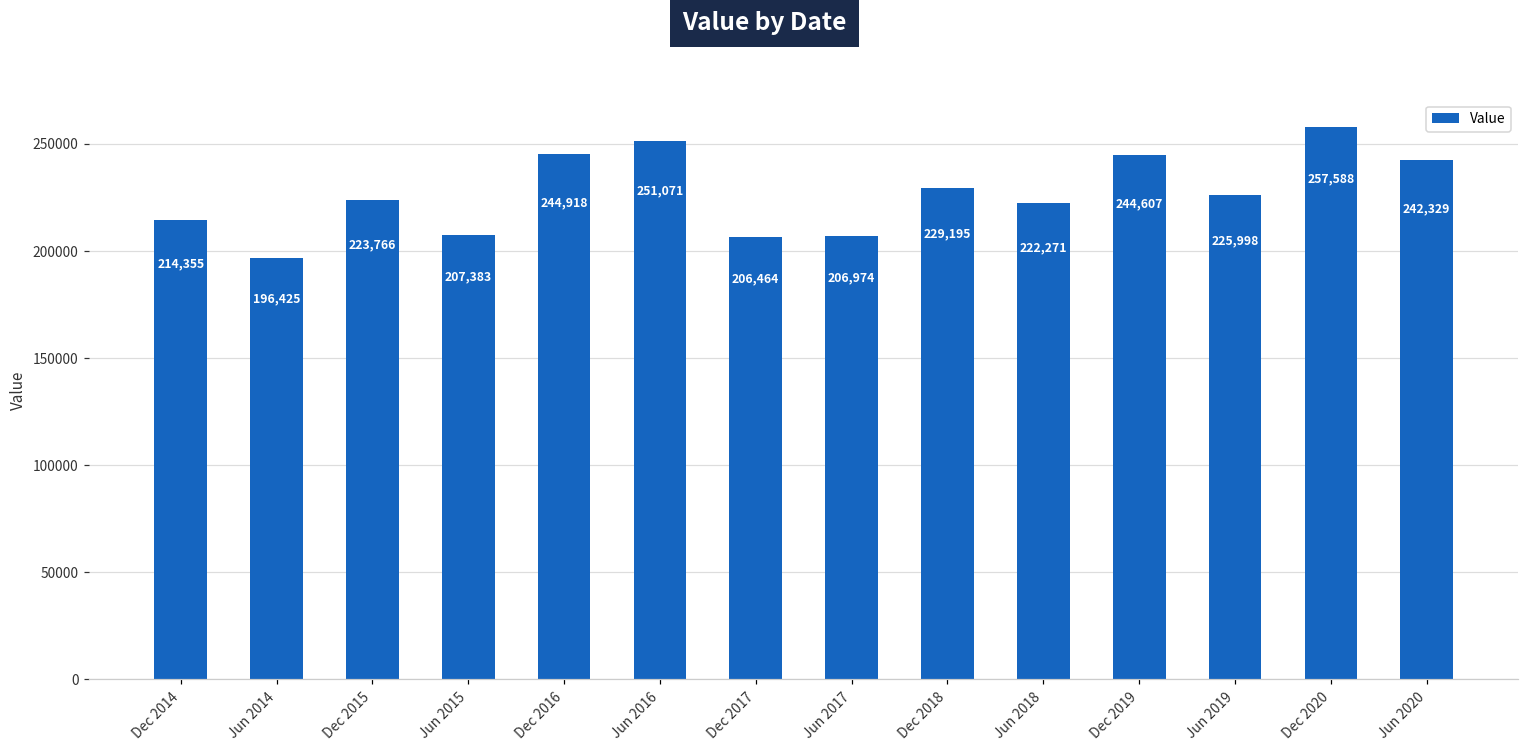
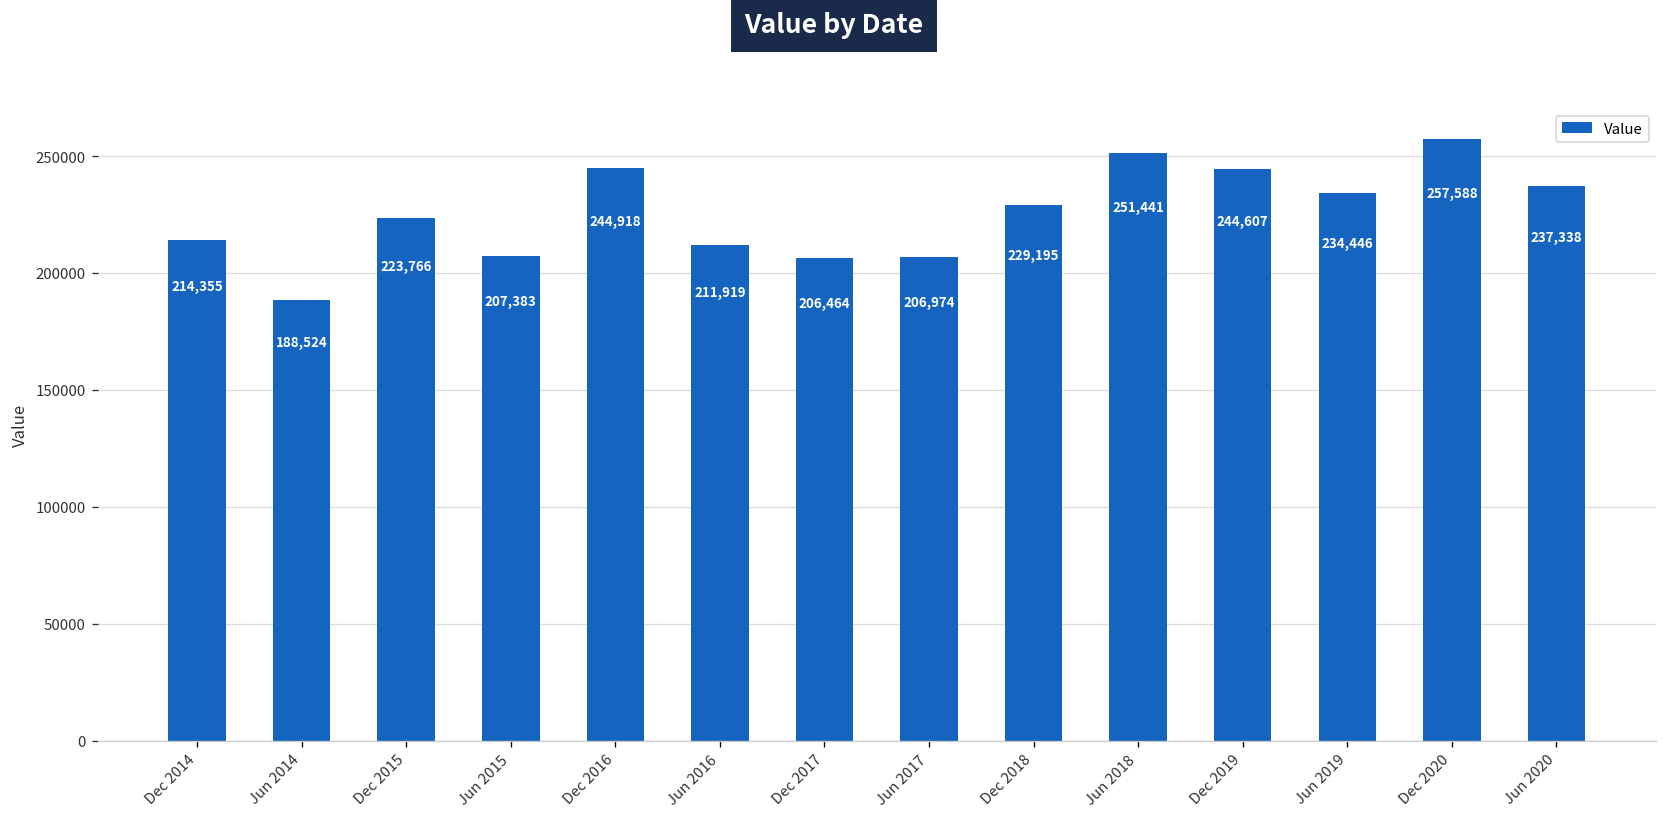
  {
    "Dec 2014": "214,355",
-   "Jun 2014": "196,425",
+   "Jun 2014": "188,524",
    "Dec 2015": "223,766",
    "Jun 2015": "207,383",
    "Dec 2016": "244,918",
-   "Jun 2016": "251,071",
+   "Jun 2016": "211,919",
    "Dec 2017": "206,464",
    "Jun 2017": "206,974",
    "Dec 2018": "229,195",
-   "Jun 2018": "222,271",
+   "Jun 2018": "251,441",
    "Dec 2019": "244,607",
-   "Jun 2019": "225,998",
+   "Jun 2019": "234,446",
    "Dec 2020": "257,588",
-   "Jun 2020": "242,329"
+   "Jun 2020": "237,338"
  }
